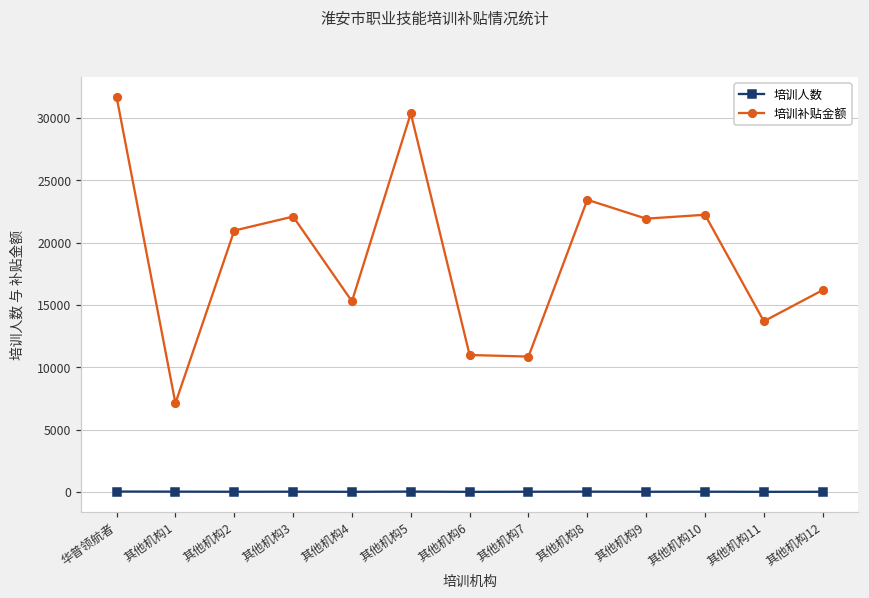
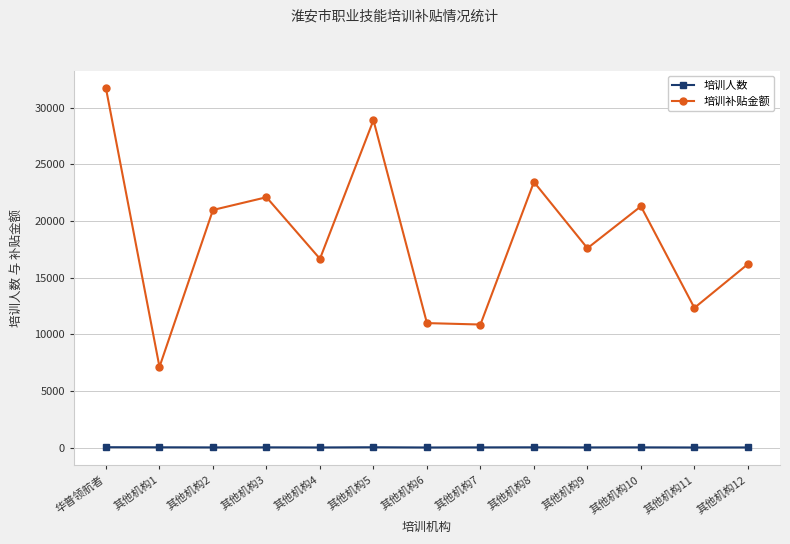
  {
    "培训人数": {
      "华普领航者": 0,
      "其他机构1": 0,
      "其他机构2": 0,
      "其他机构3": 0,
      "其他机构4": 0,
      "其他机构5": 0,
      "其他机构6": 0,
      "其他机构7": 0,
      "其他机构8": 0,
      "其他机构9": 0,
      "其他机构10": 0,
      "其他机构11": 0,
      "其他机构12": 0
    },
    "培训补贴金额": {
      "华普领航者": 31700,
      "其他机构1": 7100,
      "其他机构2": 21000,
      "其他机构3": 22100,
-     "其他机构4": 15300,
-     "其他机构5": 30400,
+     "其他机构4": 16700,
+     "其他机构5": 28900,
      "其他机构6": 11000,
      "其他机构7": 10900,
      "其他机构8": 23400,
-     "其他机构9": 21900,
-     "其他机构10": 22200,
-     "其他机构11": 13700,
+     "其他机构9": 17600,
+     "其他机构10": 21300,
+     "其他机构11": 12300,
      "其他机构12": 16200
    }
  }
